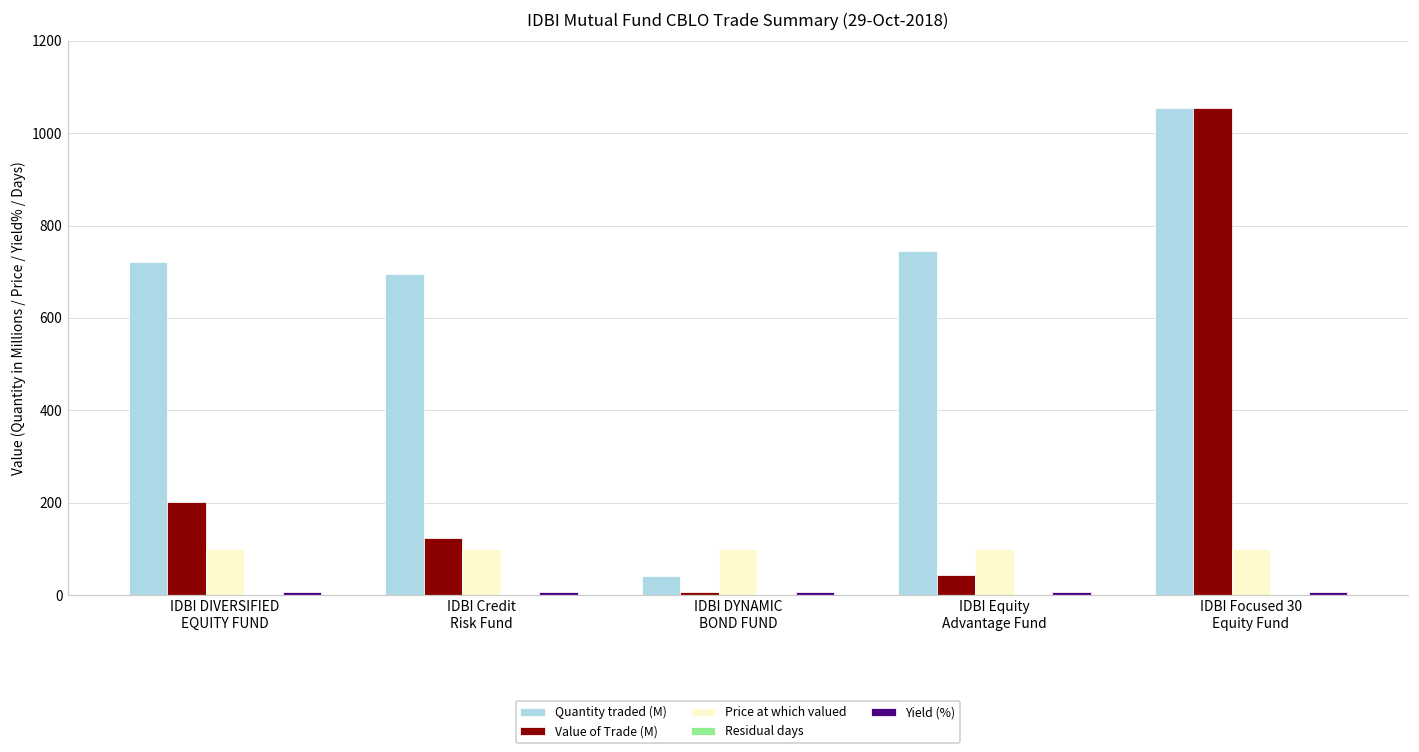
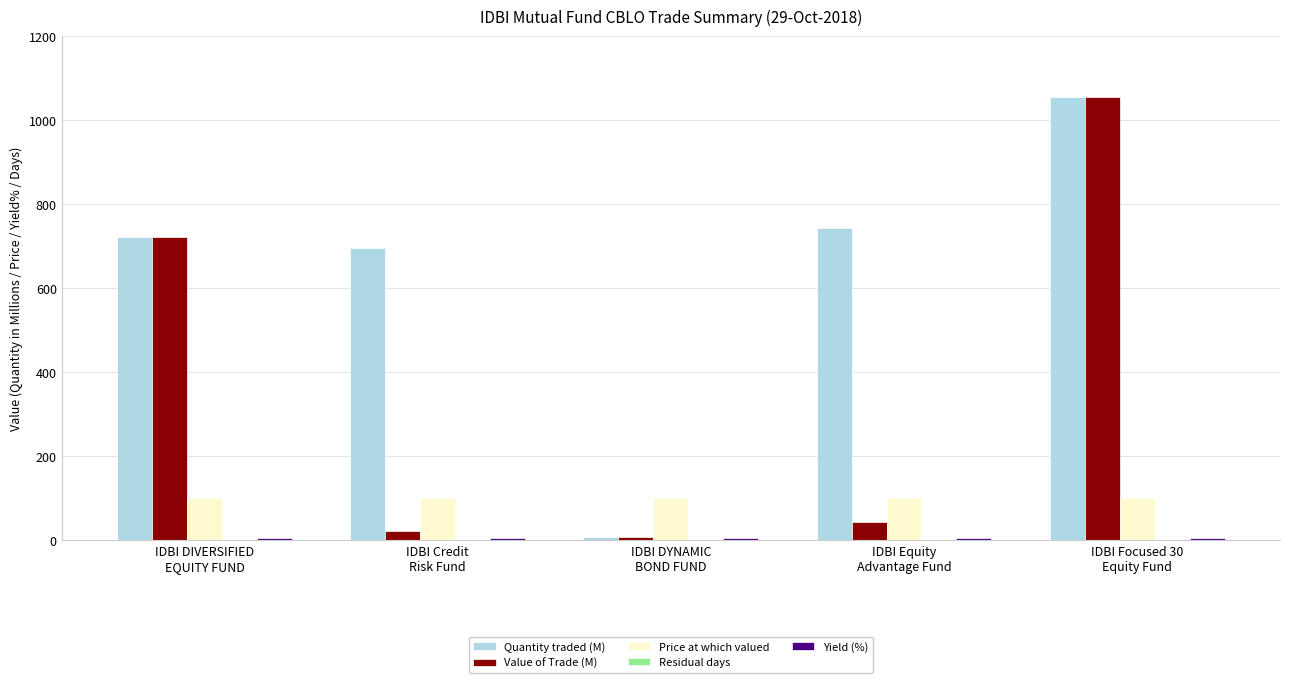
  {
    "Quantity traded (M)": {
      "IDBI DIVERSIFIED EQUITY FUND": 720,
      "IDBI Credit Risk Fund": 700,
-     "IDBI DYNAMIC BOND FUND": 40,
+     "IDBI DYNAMIC BOND FUND": 10,
      "IDBI Equity Advantage Fund": 740,
      "IDBI Focused 30 Equity Fund": 1060
    },
    "Value of Trade (M)": {
-     "IDBI DIVERSIFIED EQUITY FUND": 200,
-     "IDBI Credit Risk Fund": 120,
+     "IDBI DIVERSIFIED EQUITY FUND": 720,
+     "IDBI Credit Risk Fund": 20,
      "IDBI DYNAMIC BOND FUND": 10,
      "IDBI Equity Advantage Fund": 40,
      "IDBI Focused 30 Equity Fund": 1050
    },
    "Price at which valued": {
      "IDBI DIVERSIFIED EQUITY FUND": 100,
      "IDBI Credit Risk Fund": 100,
      "IDBI DYNAMIC BOND FUND": 100,
      "IDBI Equity Advantage Fund": 100,
      "IDBI Focused 30 Equity Fund": 100
    },
    "Yield (%)": {
      "IDBI DIVERSIFIED EQUITY FUND": 10,
      "IDBI Credit Risk Fund": 10,
      "IDBI DYNAMIC BOND FUND": 10,
      "IDBI Equity Advantage Fund": 10,
      "IDBI Focused 30 Equity Fund": 10
    }
  }
